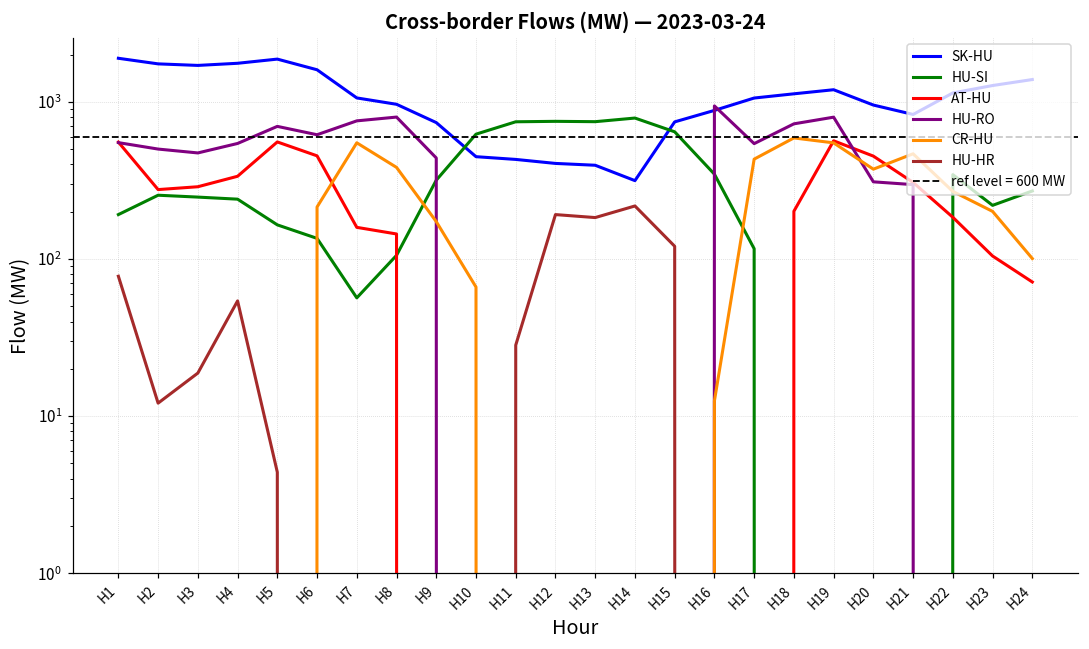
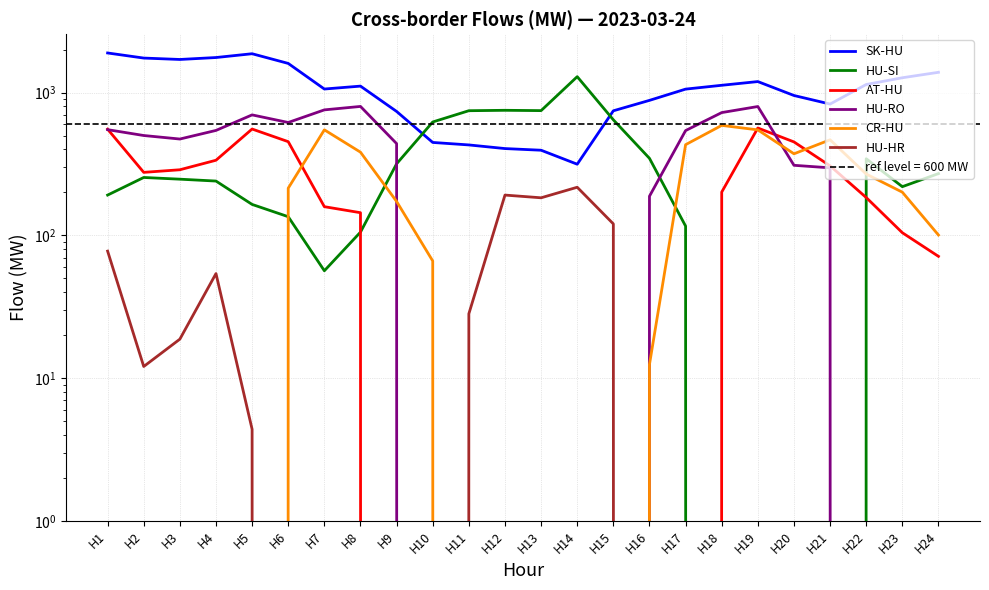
  {
    "SK-HU": {
      "H1": 1900,
      "H2": 1700,
      "H3": 1700,
      "H4": 1800,
      "H5": 1900,
      "H6": 1600,
      "H7": 1100,
-     "H8": 1000,
+     "H8": 1100,
      "H9": 700,
      "H10": 450,
      "H11": 430,
      "H12": 410,
      "H13": 400,
      "H14": 320,
      "H15": 700,
      "H16": 900,
      "H17": 1100,
      "H18": 1100,
      "H19": 1200,
      "H20": 1000
    },
    "HU-SI": {
      "H1": 190,
      "H2": 250,
      "H3": 250,
      "H4": 240,
      "H5": 160,
      "H6": 140,
      "H7": 57,
      "H8": 110,
      "H9": 320,
      "H10": 600,
      "H11": 700,
      "H12": 800,
      "H13": 700,
-     "H14": 800,
+     "H14": 1300,
      "H15": 600,
      "H16": 350,
      "H17": 120,
      "H23": 220
    },
    "AT-HU": {
      "H2": 280,
      "H3": 290,
      "H4": 340,
      "H5": 560,
      "H6": 450,
      "H7": 160,
      "H8": 140,
      "H18": 200,
      "H20": 450,
      "H22": 180,
      "H23": 100,
      "H24": 70
    },
    "HU-RO": {
      "H2": 500,
      "H3": 470,
      "H4": 540,
      "H5": 700,
      "H6": 620,
      "H7": 800,
      "H8": 800,
      "H9": 440,
-     "H16": 900,
+     "H16": 190,
      "H17": 540,
      "H18": 700,
      "H19": 800,
      "H20": 310
    },
    "CR-HU": {
      "H6": 210,
      "H7": 550,
      "H8": 380,
      "H9": 170,
      "H10": 70,
      "H16": 13,
      "H17": 430,
      "H18": 590,
      "H20": 370,
      "H23": 200,
      "H24": 100
    },
    "HU-HR": {
      "H1": 80,
      "H2": 12,
      "H3": 19,
      "H4": 54,
      "H5": 4.4,
      "H11": 28,
      "H12": 190,
      "H13": 180,
      "H14": 220,
      "H15": 120
    }
  }
